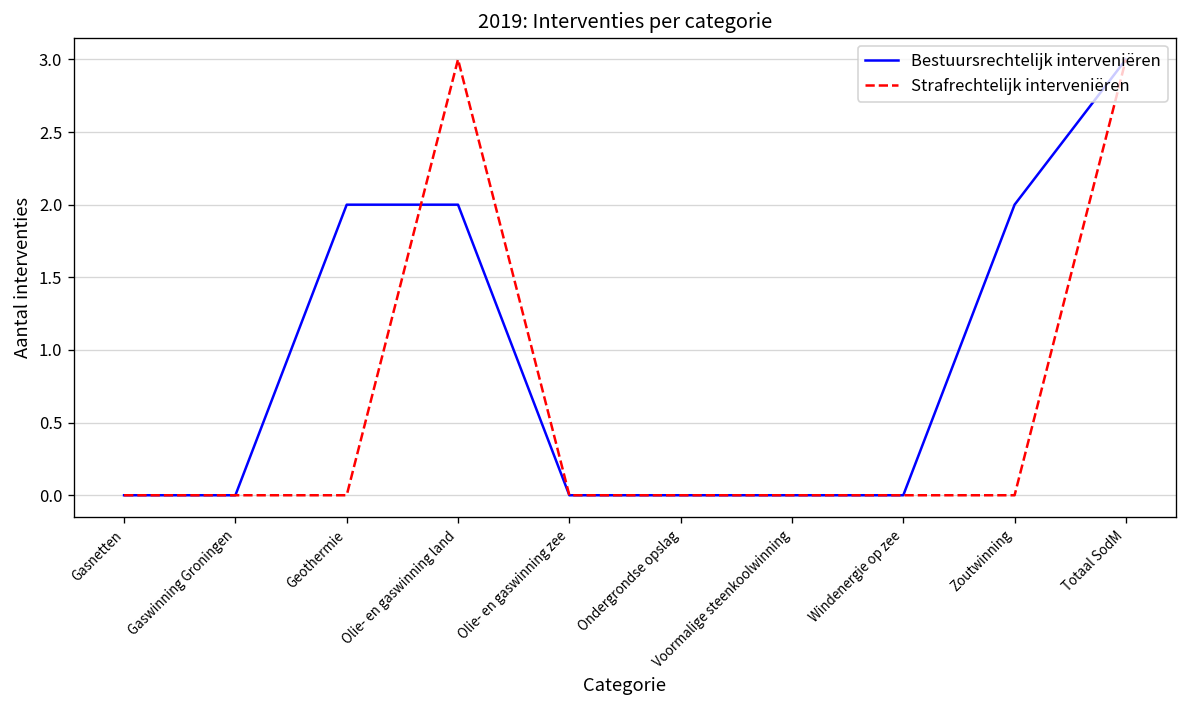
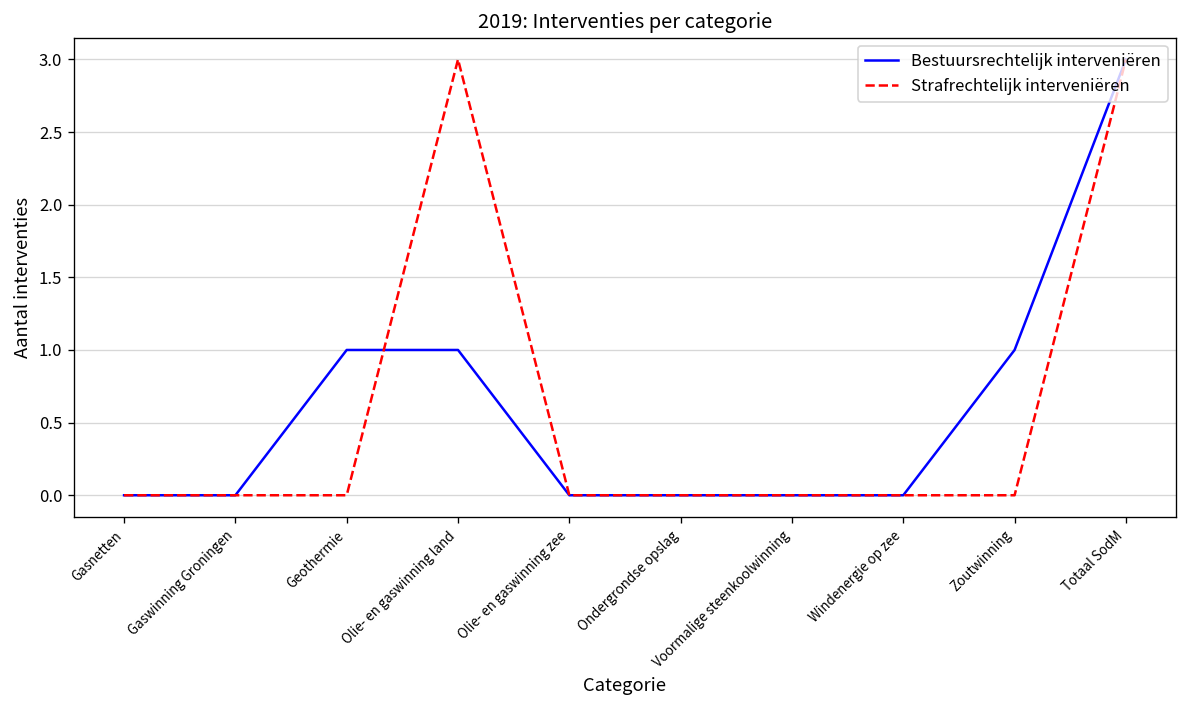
  {
    "Bestuursrechtelijk interveniëren": {
-     "Geothermie": 2,
-     "Olie- en gaswinning land": 2,
-     "Zoutwinning": 2
+     "Geothermie": 1,
+     "Olie- en gaswinning land": 1,
+     "Zoutwinning": 1
    },
    "Strafrechtelijk interveniëren": {
      "Geothermie": 0,
      "Olie- en gaswinning land": 3,
      "Zoutwinning": 0
    }
  }
